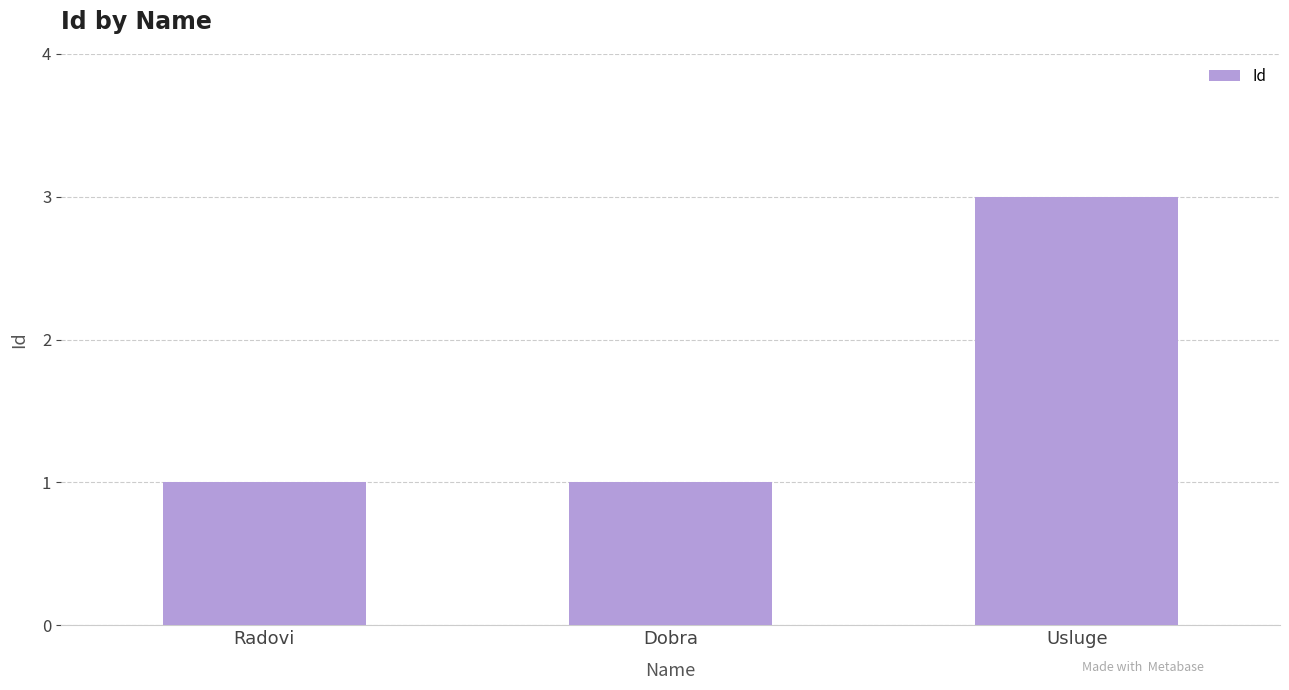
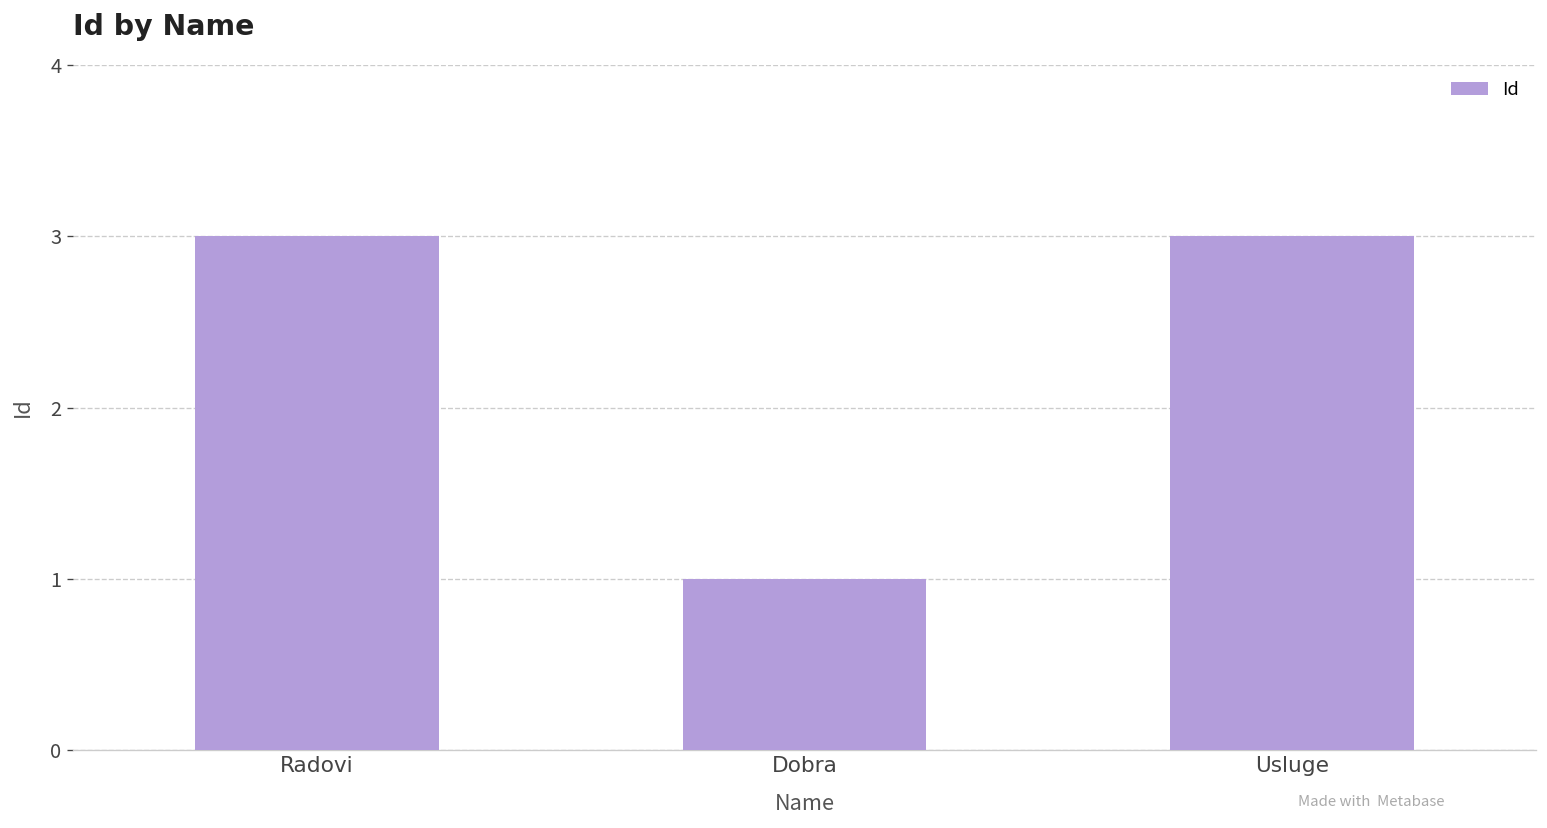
  {
-   "Radovi": 1,
+   "Radovi": 3,
    "Dobra": 1,
    "Usluge": 3
  }
